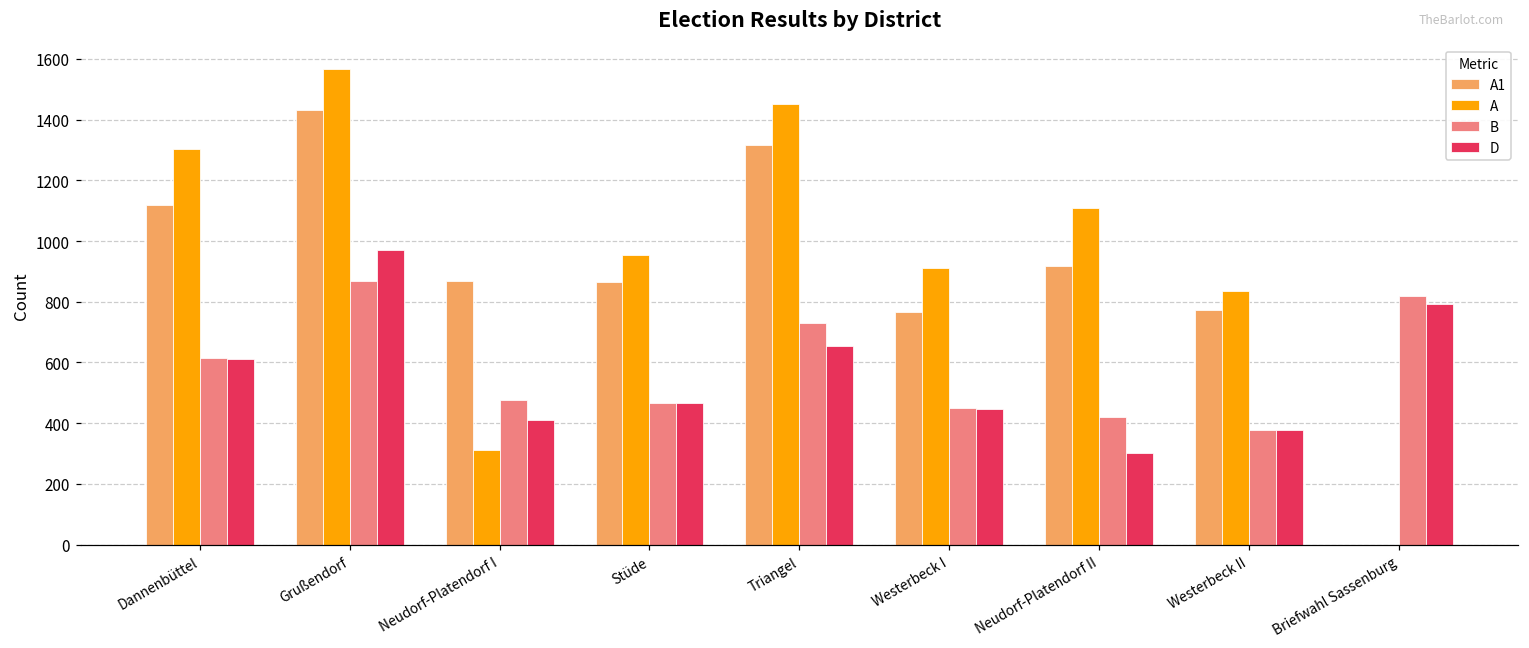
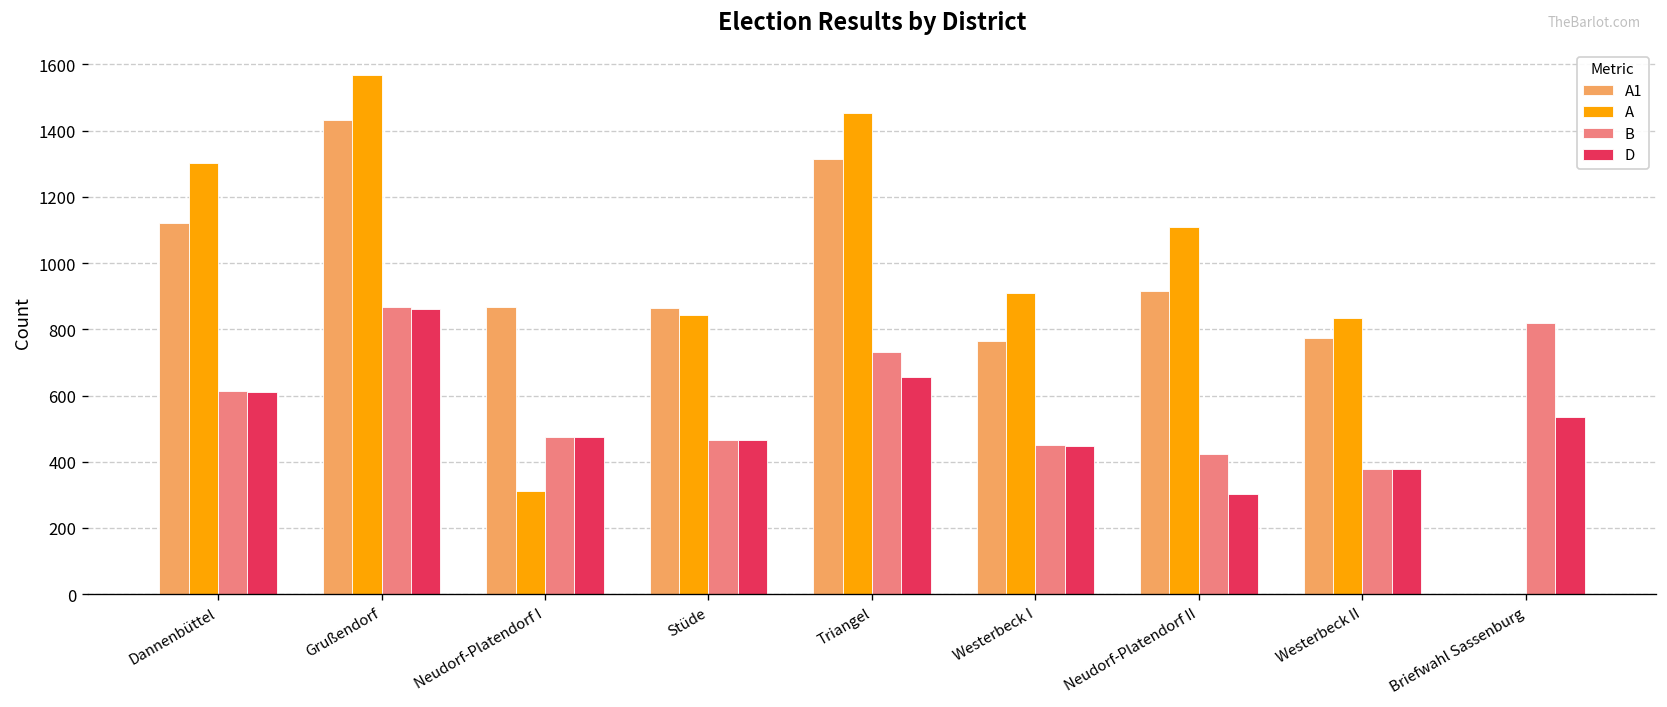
  {
    "A": {
      "Dannenbüttel": 1300,
      "Grußendorf": 1570,
      "Neudorf-Platendorf I": 310,
-     "Stüde": 960,
+     "Stüde": 840,
      "Triangel": 1450,
      "Westerbeck I": 910,
      "Neudorf-Platendorf II": 1110,
      "Westerbeck II": 830,
      "Briefwahl Sassenburg": 0
    },
    "D": {
      "Dannenbüttel": 610,
-     "Grußendorf": 970,
-     "Neudorf-Platendorf I": 410,
+     "Grußendorf": 860,
+     "Neudorf-Platendorf I": 470,
      "Stüde": 470,
      "Triangel": 660,
      "Westerbeck I": 450,
      "Neudorf-Platendorf II": 300,
      "Westerbeck II": 380,
-     "Briefwahl Sassenburg": 790
+     "Briefwahl Sassenburg": 530
    }
  }
